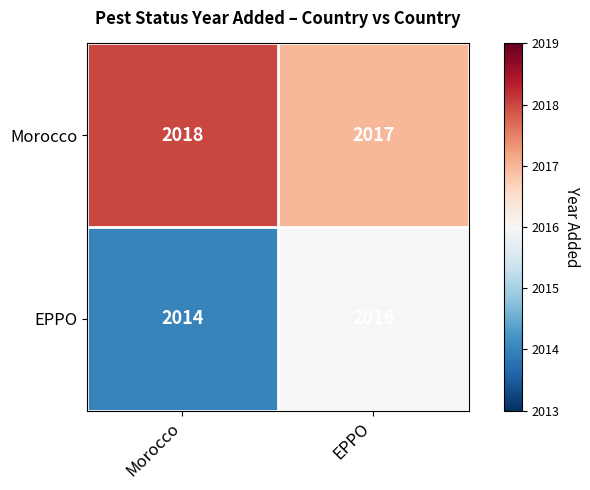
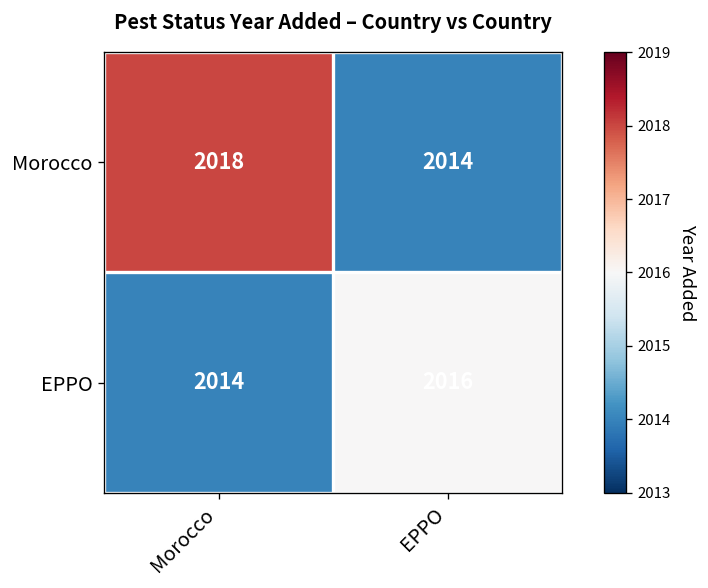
  {
    "Morocco": {
      "Morocco": 2018,
-     "EPPO": 2017
+     "EPPO": 2014
    },
    "EPPO": {
      "Morocco": 2014
    }
  }
